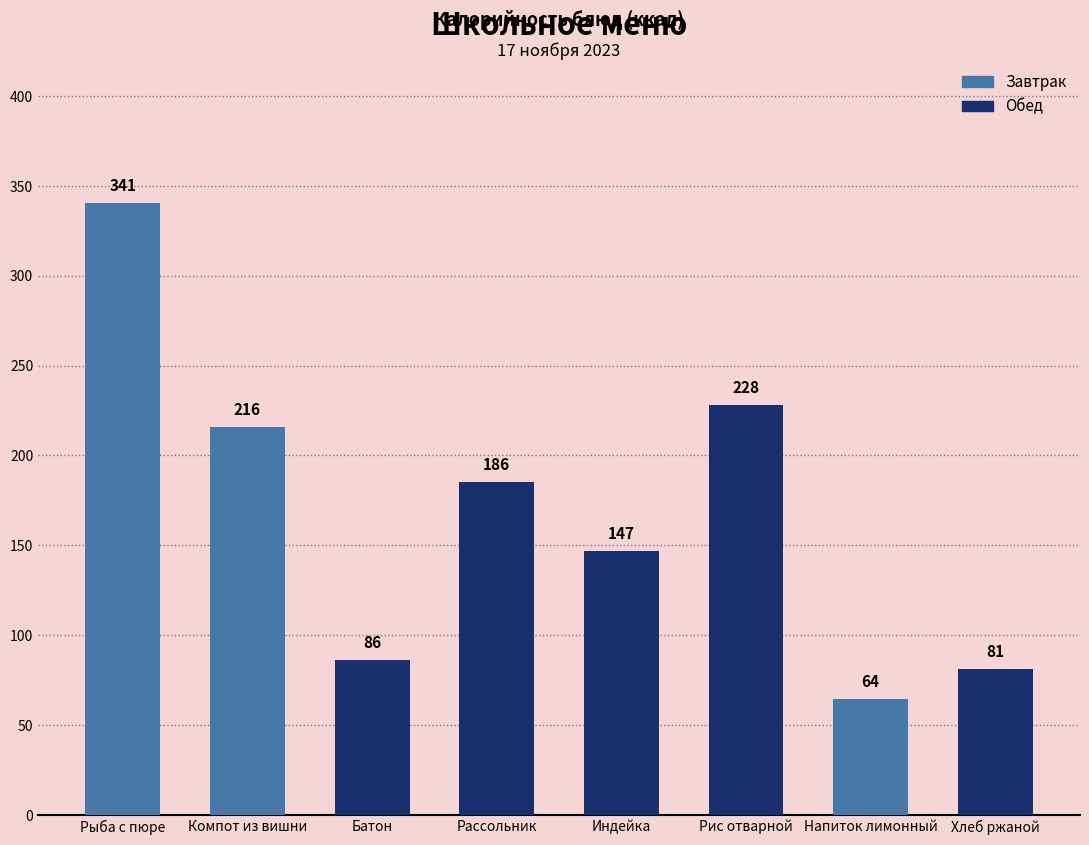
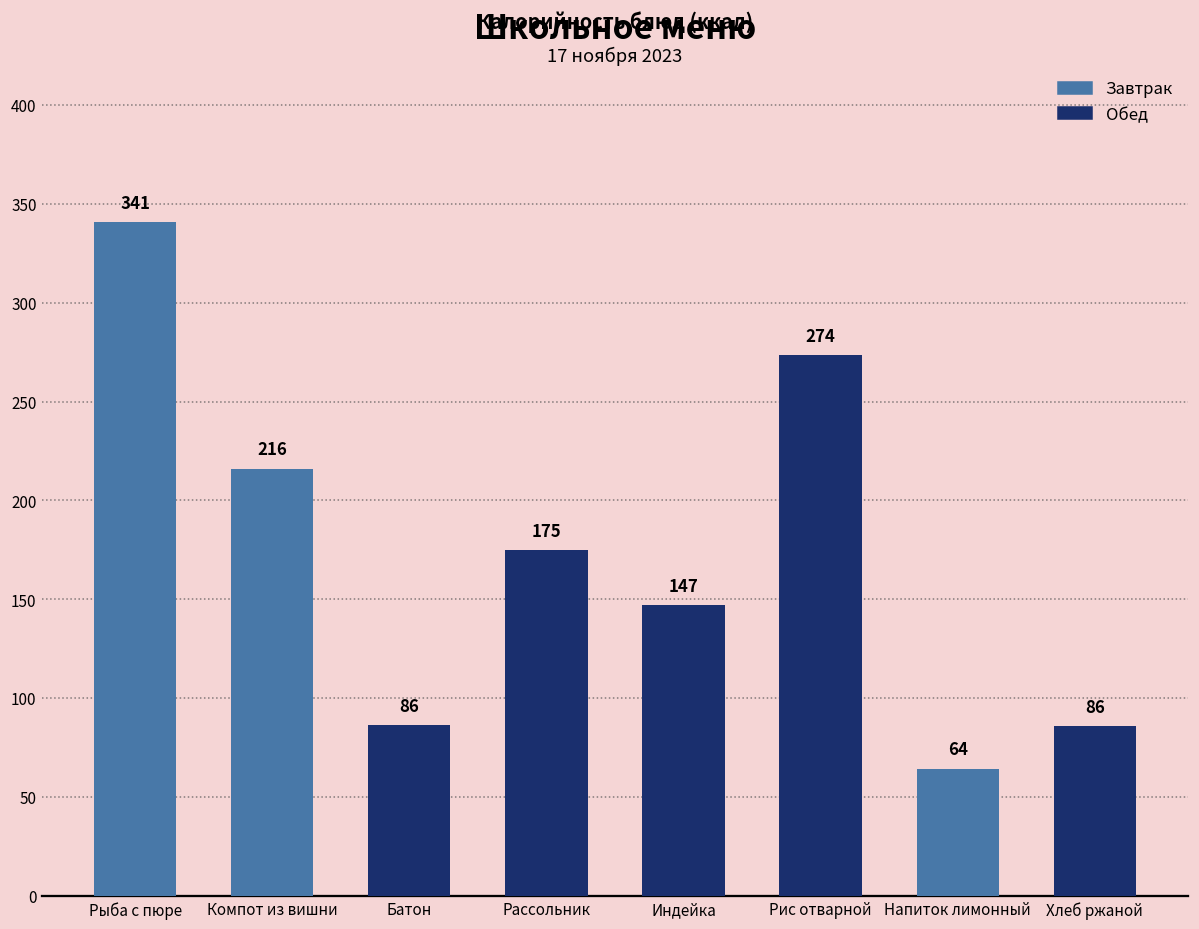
  {
    "Рыба с пюре": 341,
    "Компот из вишни": 216,
    "Батон": 86,
-   "Рассольник": 186,
+   "Рассольник": 175,
    "Индейка": 147,
-   "Рис отварной": 228,
+   "Рис отварной": 274,
    "Напиток лимонный": 64,
-   "Хлеб ржаной": 81
+   "Хлеб ржаной": 86
  }
